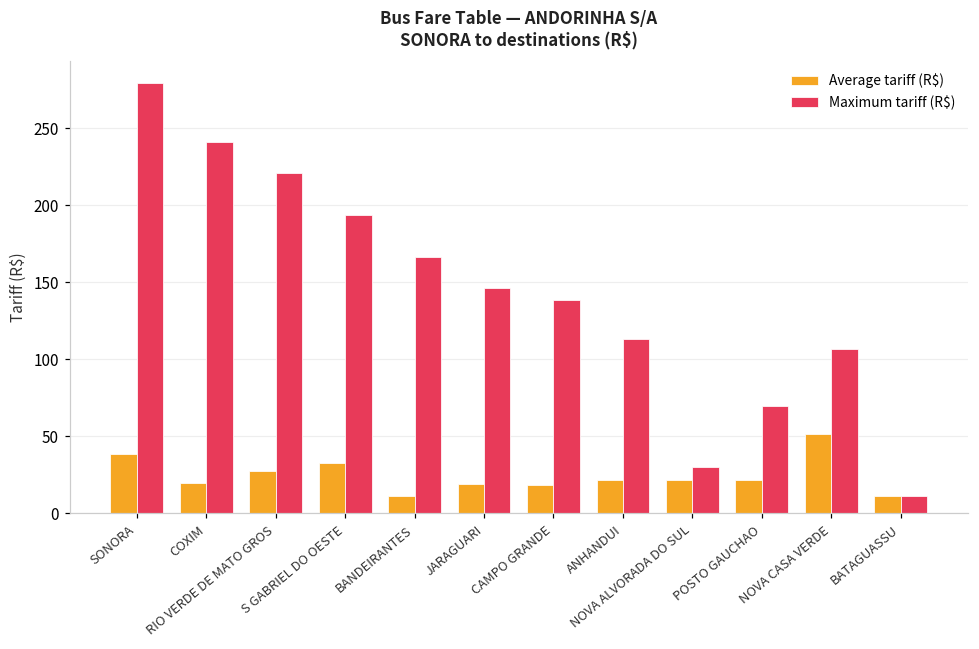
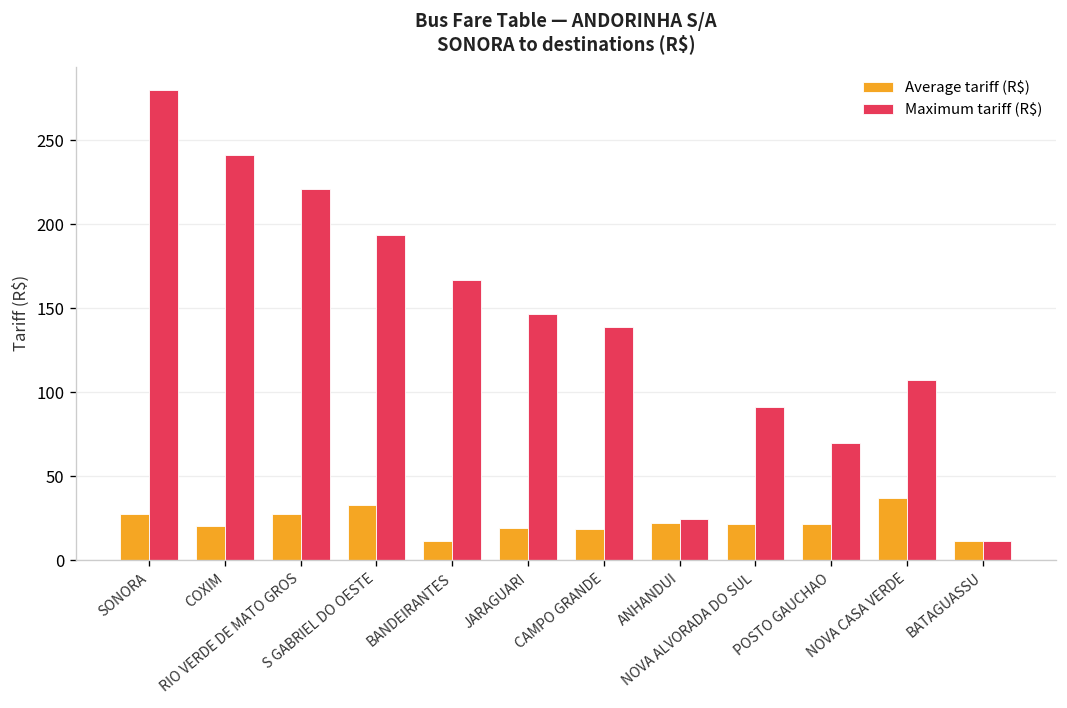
  {
    "Average tariff (R$)": {
-     "SONORA": 39,
+     "SONORA": 28,
      "COXIM": 20,
      "RIO VERDE DE MATO GROS": 27,
      "S GABRIEL DO OESTE": 33,
      "BANDEIRANTES": 12,
      "JARAGUARI": 19,
      "CAMPO GRANDE": 19,
      "ANHANDUI": 22,
      "NOVA ALVORADA DO SUL": 22,
      "POSTO GAUCHAO": 22,
-     "NOVA CASA VERDE": 52,
+     "NOVA CASA VERDE": 37,
      "BATAGUASSU": 12
    },
    "Maximum tariff (R$)": {
      "SONORA": 280,
      "COXIM": 241,
      "RIO VERDE DE MATO GROS": 221,
      "S GABRIEL DO OESTE": 194,
      "BANDEIRANTES": 167,
      "JARAGUARI": 146,
      "CAMPO GRANDE": 139,
-     "ANHANDUI": 113,
-     "NOVA ALVORADA DO SUL": 30,
+     "ANHANDUI": 24,
+     "NOVA ALVORADA DO SUL": 91,
      "POSTO GAUCHAO": 70,
      "NOVA CASA VERDE": 107,
      "BATAGUASSU": 12
    }
  }
